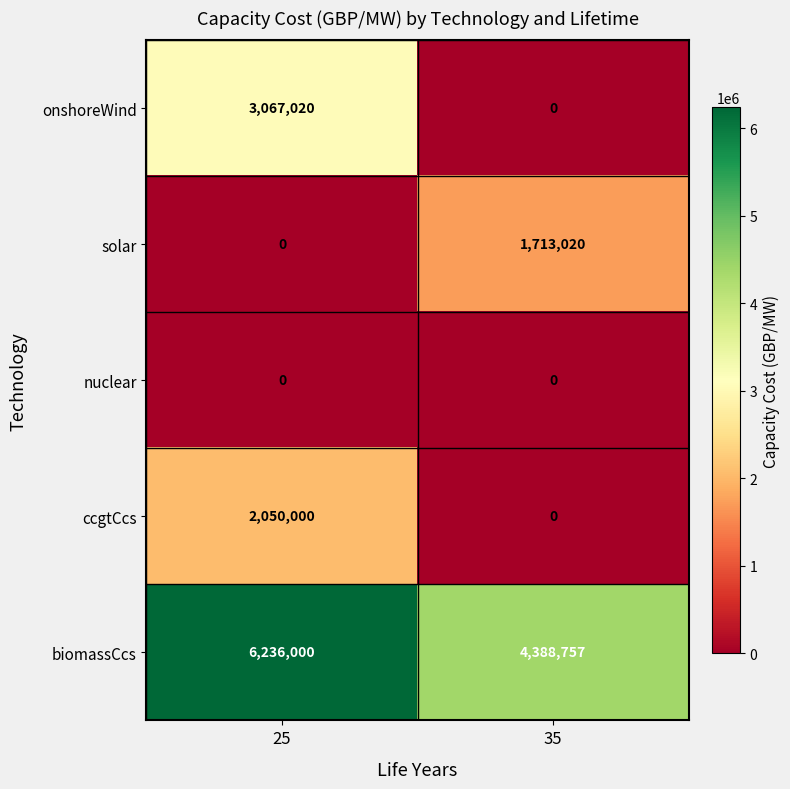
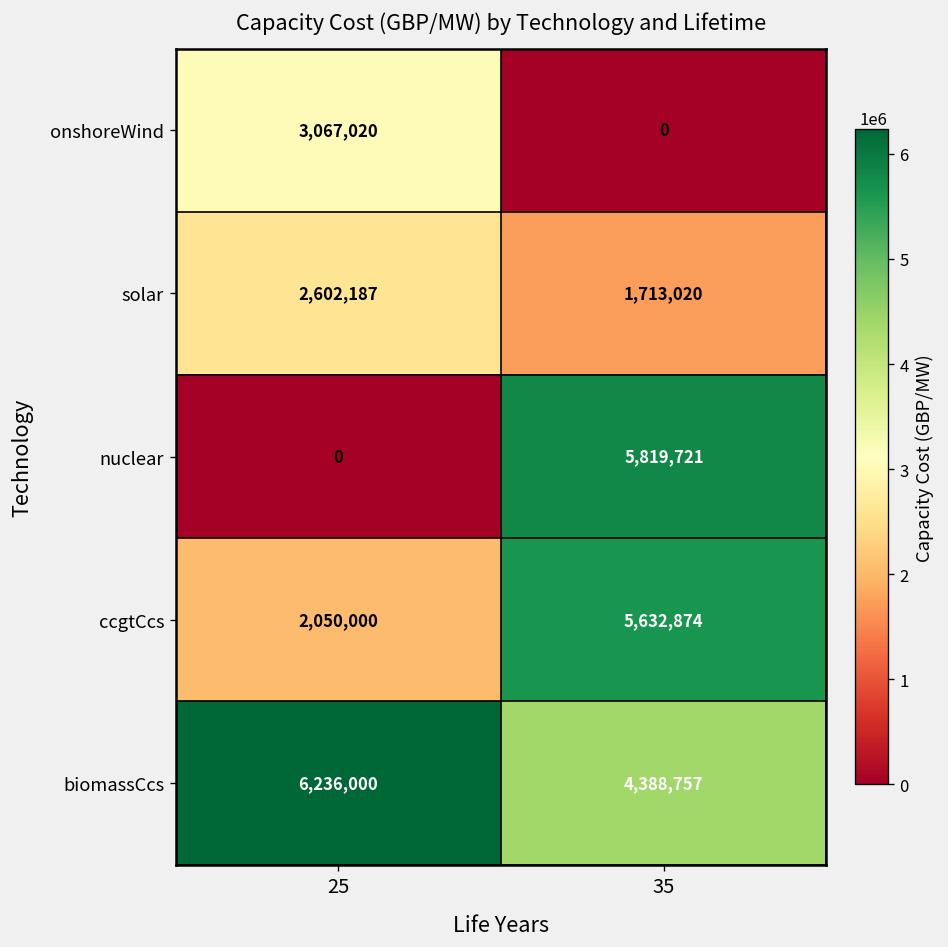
  {
    "onshoreWind": {
      "25": "3,067,020",
      "35": "0"
    },
    "solar": {
-     "25": "0",
+     "25": "2,602,187",
      "35": "1,713,020"
    },
    "nuclear": {
      "25": "0",
-     "35": "0"
+     "35": "5,819,721"
    },
    "ccgtCcs": {
      "25": "2,050,000",
-     "35": "0"
+     "35": "5,632,874"
    },
    "biomassCcs": {
      "25": "6,236,000",
      "35": "4,388,757"
    }
  }
